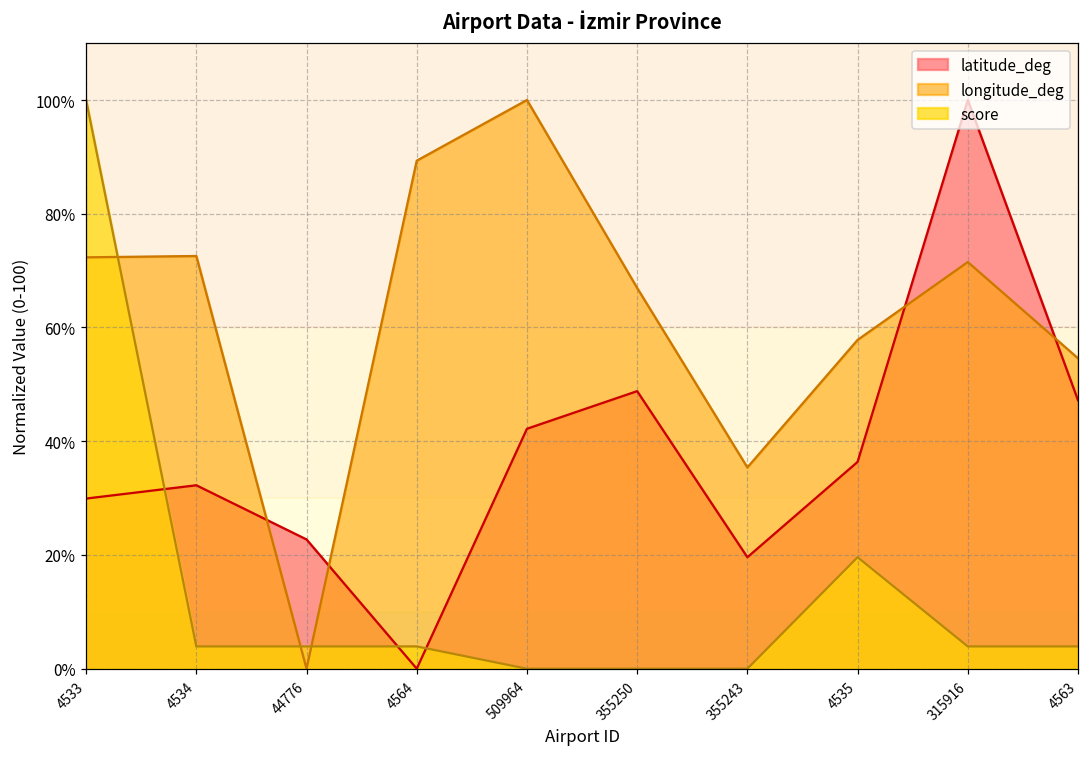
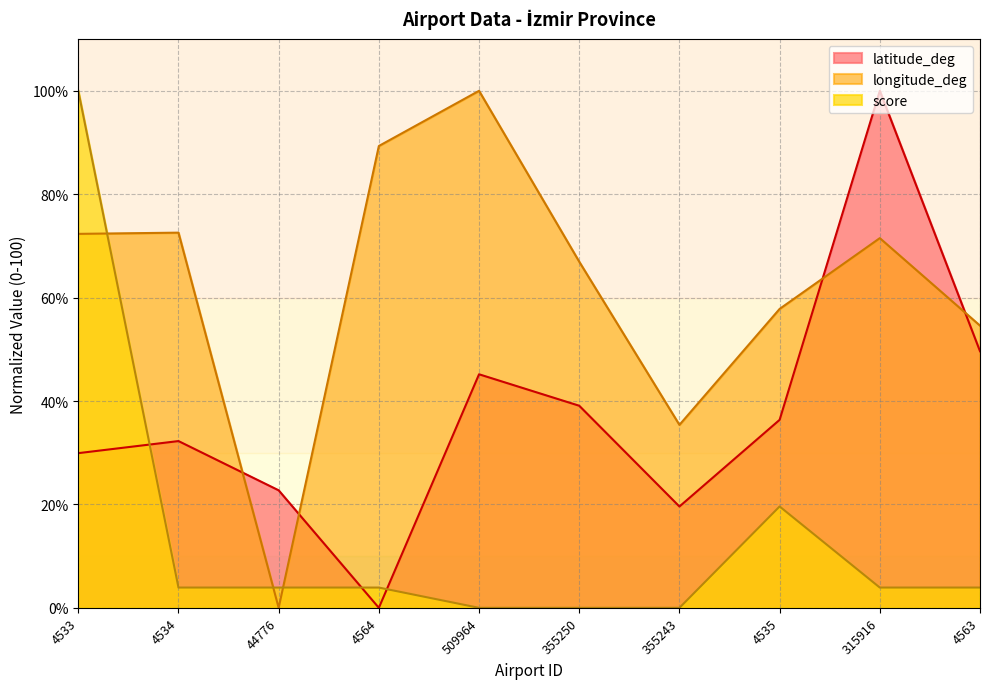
  {
    "latitude_deg": {
      "4533": "30%",
      "4534": "32%",
      "44776": "23%",
      "4564": "0%",
-     "509964": "42%",
-     "355250": "49%",
+     "509964": "45%",
+     "355250": "39%",
      "355243": "20%",
      "4535": "36%",
-     "4563": "47%"
+     "4563": "50%"
    }
  }
